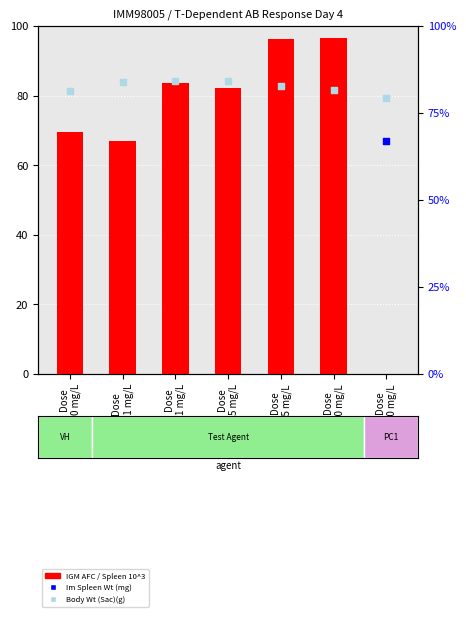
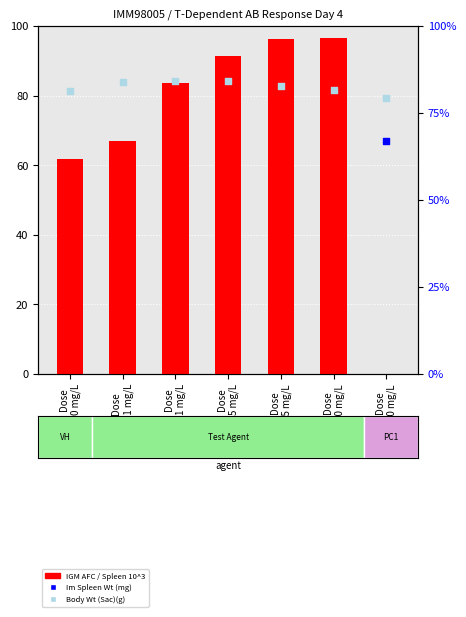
  {
    "IGM AFC / Spleen 10^3": {
-     "Dose 0 mg/L": 70,
+     "Dose 0 mg/L": 62,
      "Dose 0.1 mg/L": 67,
      "Dose 1 mg/L": 84,
-     "Dose 5 mg/L": 82,
+     "Dose 5 mg/L": 91,
      "Dose 15 mg/L": 96,
      "Dose 30 mg/L": 96
    }
  }
